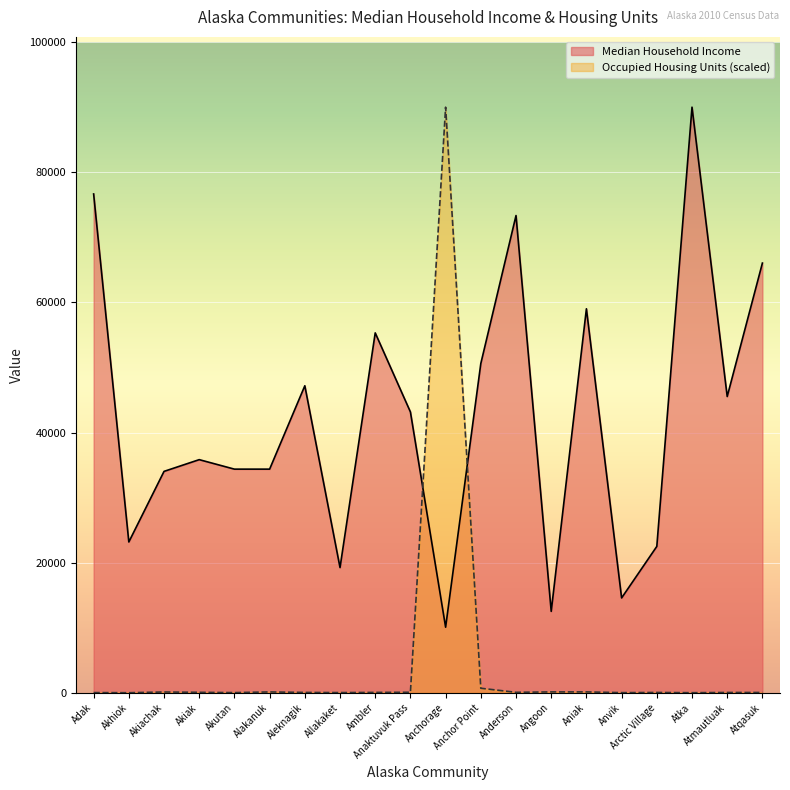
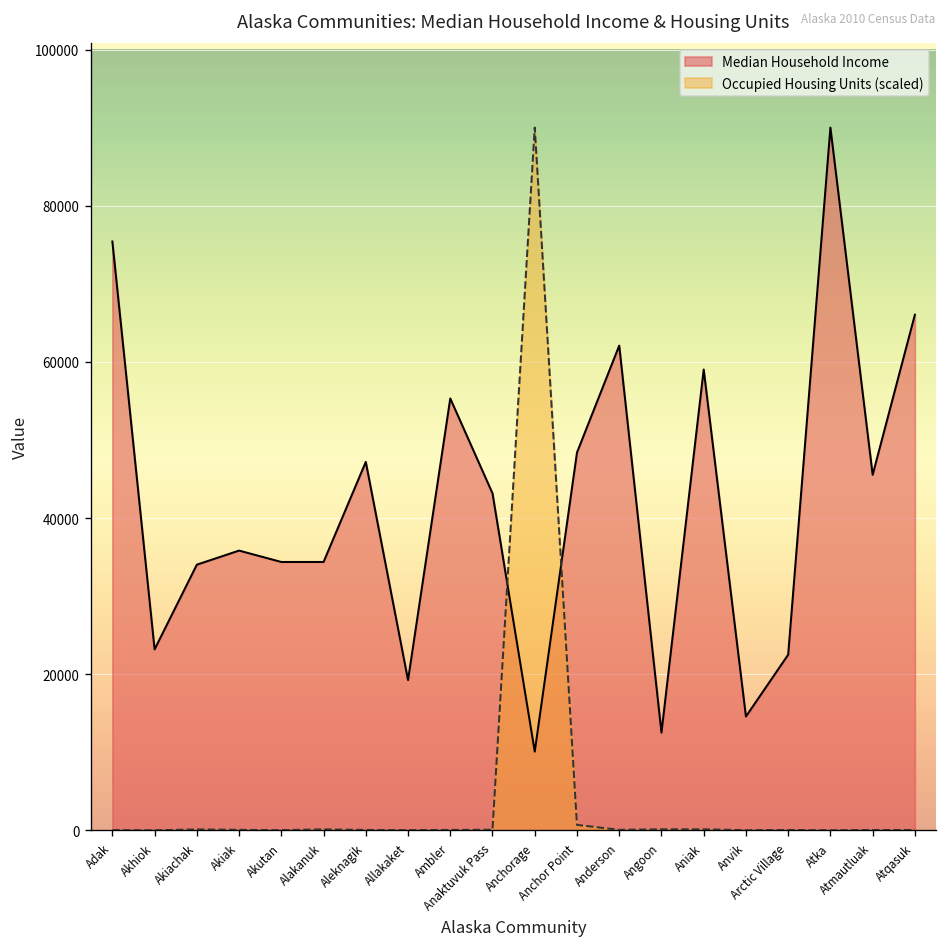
  {
    "Median Household Income": {
-     "Adak": 77000,
+     "Adak": 75000,
      "Akhiok": 23000,
      "Akiachak": 34000,
      "Akiak": 36000,
      "Akutan": 34000,
      "Alakanuk": 34000,
      "Aleknagik": 47000,
      "Allakaket": 19000,
      "Ambler": 55000,
      "Anaktuvuk Pass": 43000,
      "Anchorage": 10000,
-     "Anchor Point": 51000,
-     "Anderson": 73000,
+     "Anchor Point": 48000,
+     "Anderson": 62000,
      "Angoon": 13000,
      "Aniak": 59000,
      "Anvik": 15000,
      "Arctic Village": 23000,
      "Atka": 90000,
      "Atmautluak": 46000,
      "Atqasuk": 66000
    },
    "Occupied Housing Units (scaled)": {
      "Adak": 0,
      "Akhiok": 0,
      "Akiachak": 0,
      "Akiak": 0,
      "Akutan": 0,
      "Alakanuk": 0,
      "Aleknagik": 0,
      "Allakaket": 0,
      "Ambler": 0,
      "Anaktuvuk Pass": 0,
      "Anchorage": 90000,
      "Anchor Point": 1000,
      "Anderson": 0,
      "Angoon": 0,
      "Aniak": 0,
      "Anvik": 0,
      "Arctic Village": 0,
      "Atka": 0,
      "Atmautluak": 0,
      "Atqasuk": 0
    }
  }
